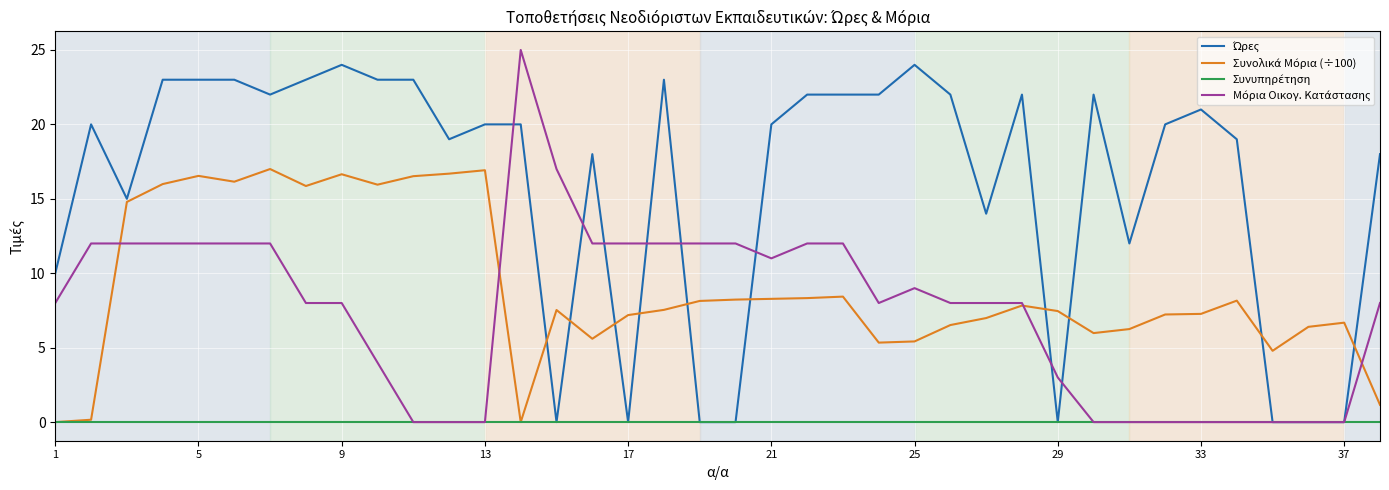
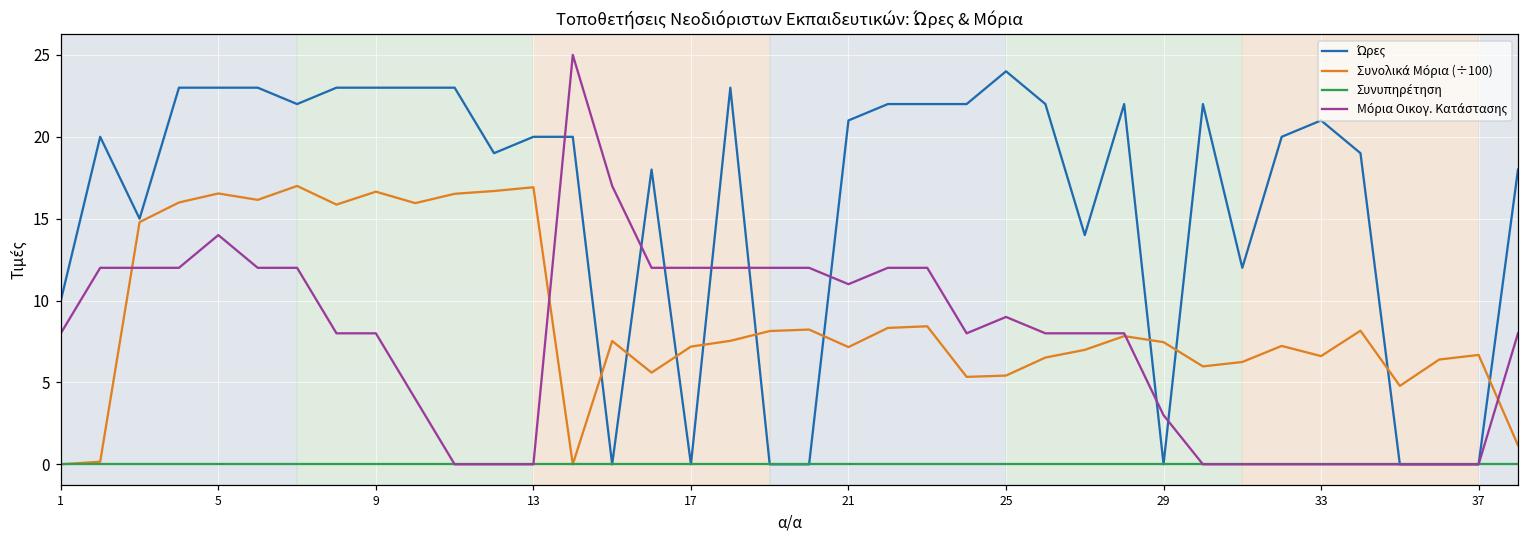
  {
    "Ώρες": {
      "1": 10,
      "5": 23,
-     "9": 24,
+     "9": 23,
      "13": 20,
-     "21": 20,
+     "21": 21,
      "25": 24,
      "33": 21
    },
    "Συνολικά Μόρια (÷100)": {
      "5": 16.5,
      "9": 16.7,
      "13": 16.9,
      "17": 7.2,
-     "21": 8.3,
+     "21": 7.2,
      "25": 5.4,
      "29": 7.5,
-     "33": 7.3,
+     "33": 6.6,
      "37": 6.7
    },
    "Συνυπηρέτηση": {
      "5": 0.0,
      "9": 0.0,
      "21": 0.0,
      "25": 0.0
    },
    "Μόρια Οικογ. Κατάστασης": {
      "1": 8,
-     "5": 12,
+     "5": 14,
      "9": 8,
      "17": 12,
      "21": 11,
      "25": 9,
      "29": 3
    }
  }
